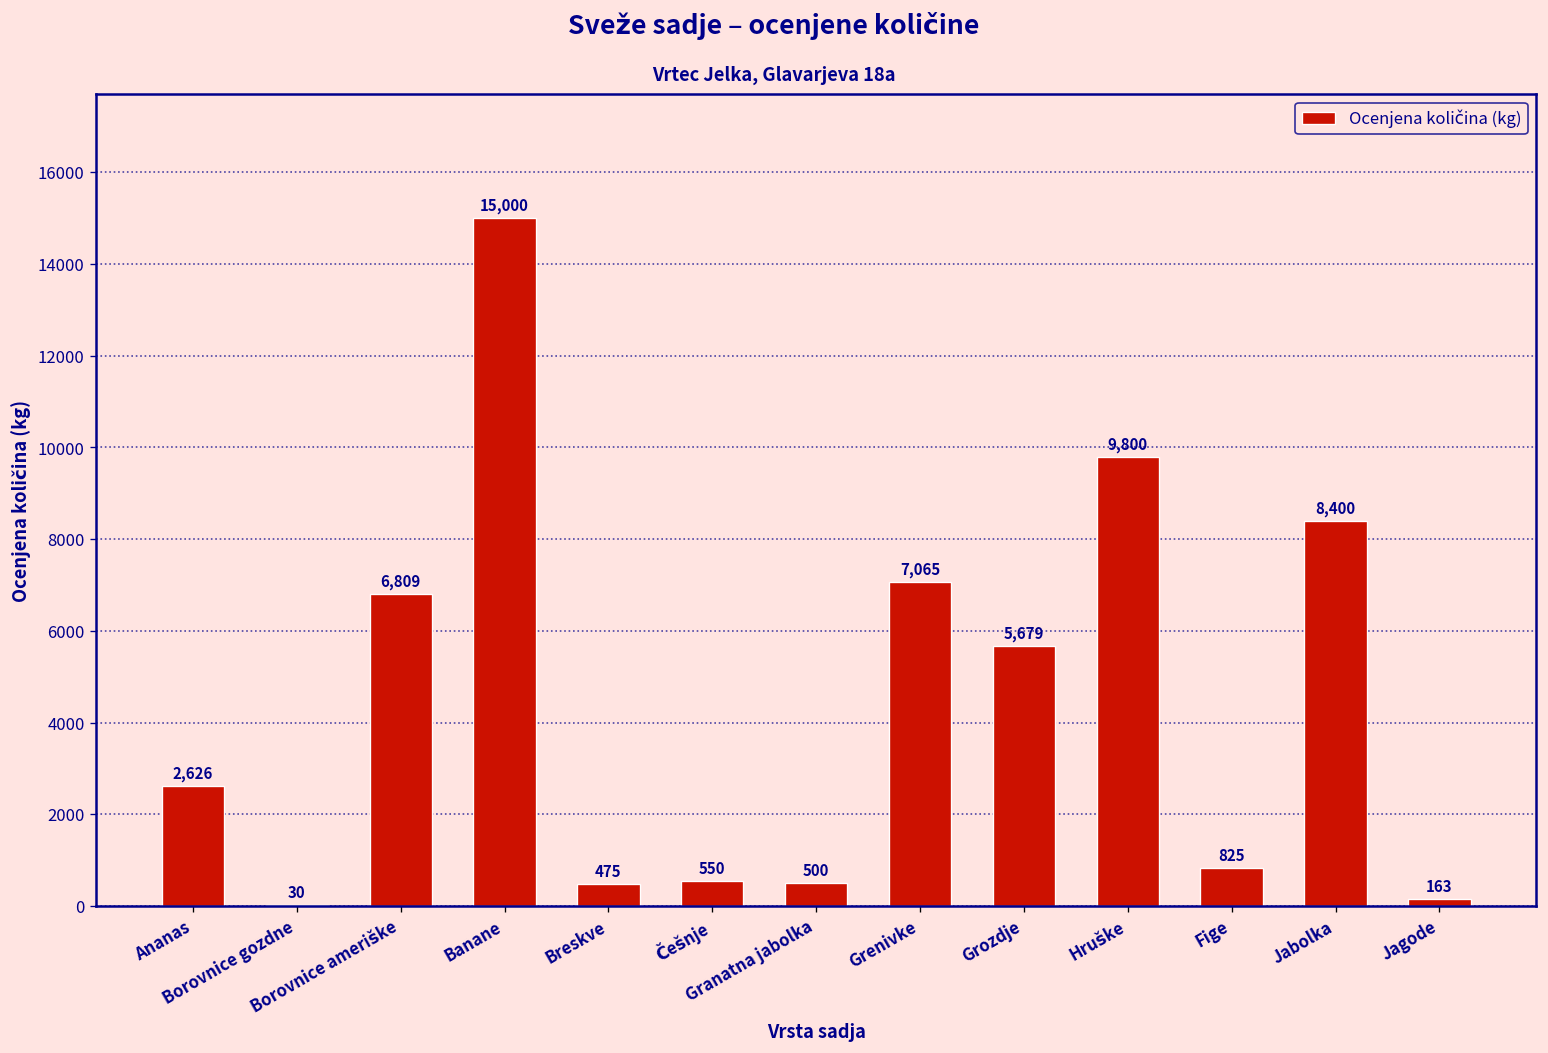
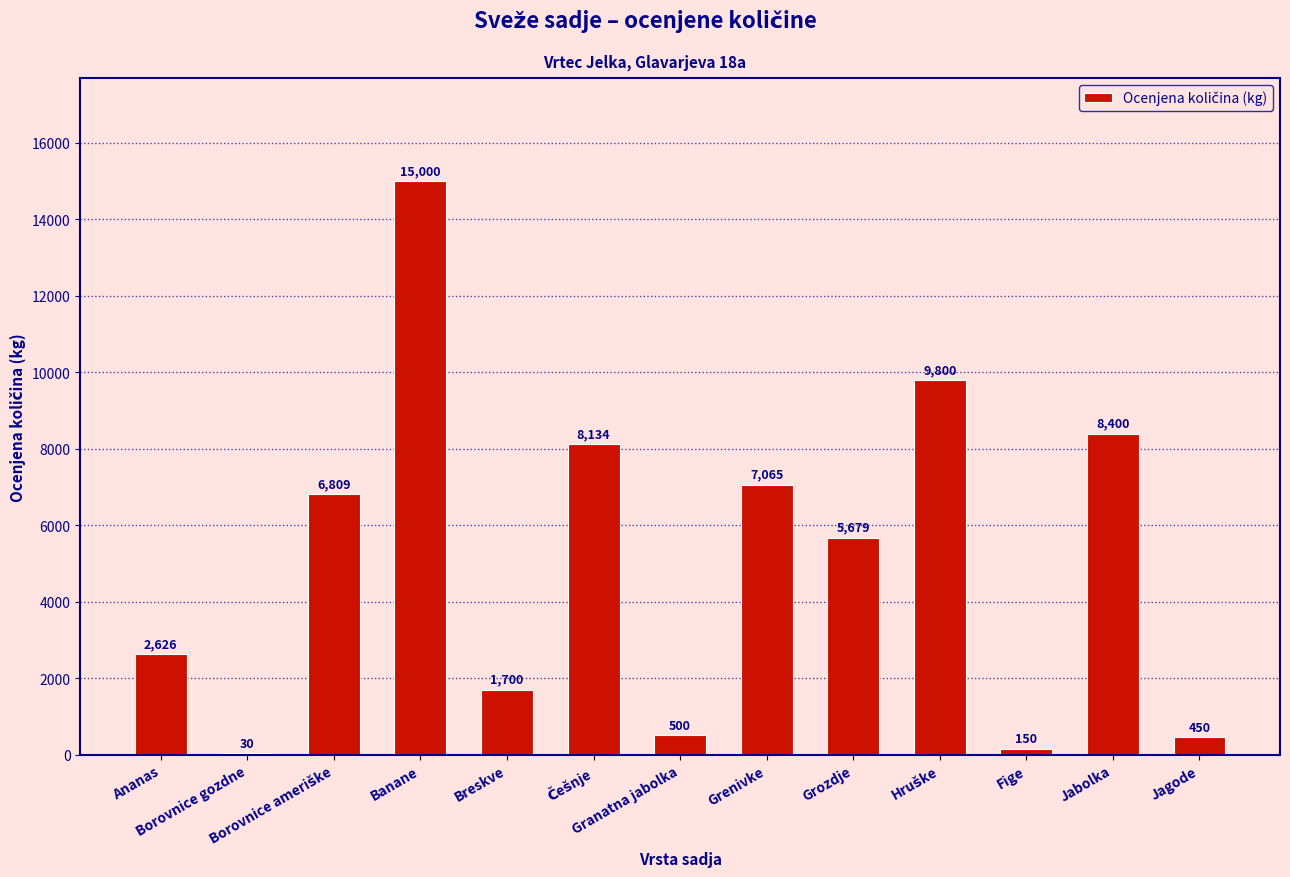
  {
    "Ananas": "2,626",
    "Borovnice gozdne": "30",
    "Borovnice ameriške": "6,809",
    "Banane": "15,000",
-   "Breskve": "475",
-   "Češnje": "550",
+   "Breskve": "1,700",
+   "Češnje": "8,134",
    "Granatna jabolka": "500",
    "Grenivke": "7,065",
    "Grozdje": "5,679",
    "Hruške": "9,800",
-   "Fige": "825",
+   "Fige": "150",
    "Jabolka": "8,400",
-   "Jagode": "163"
+   "Jagode": "450"
  }
